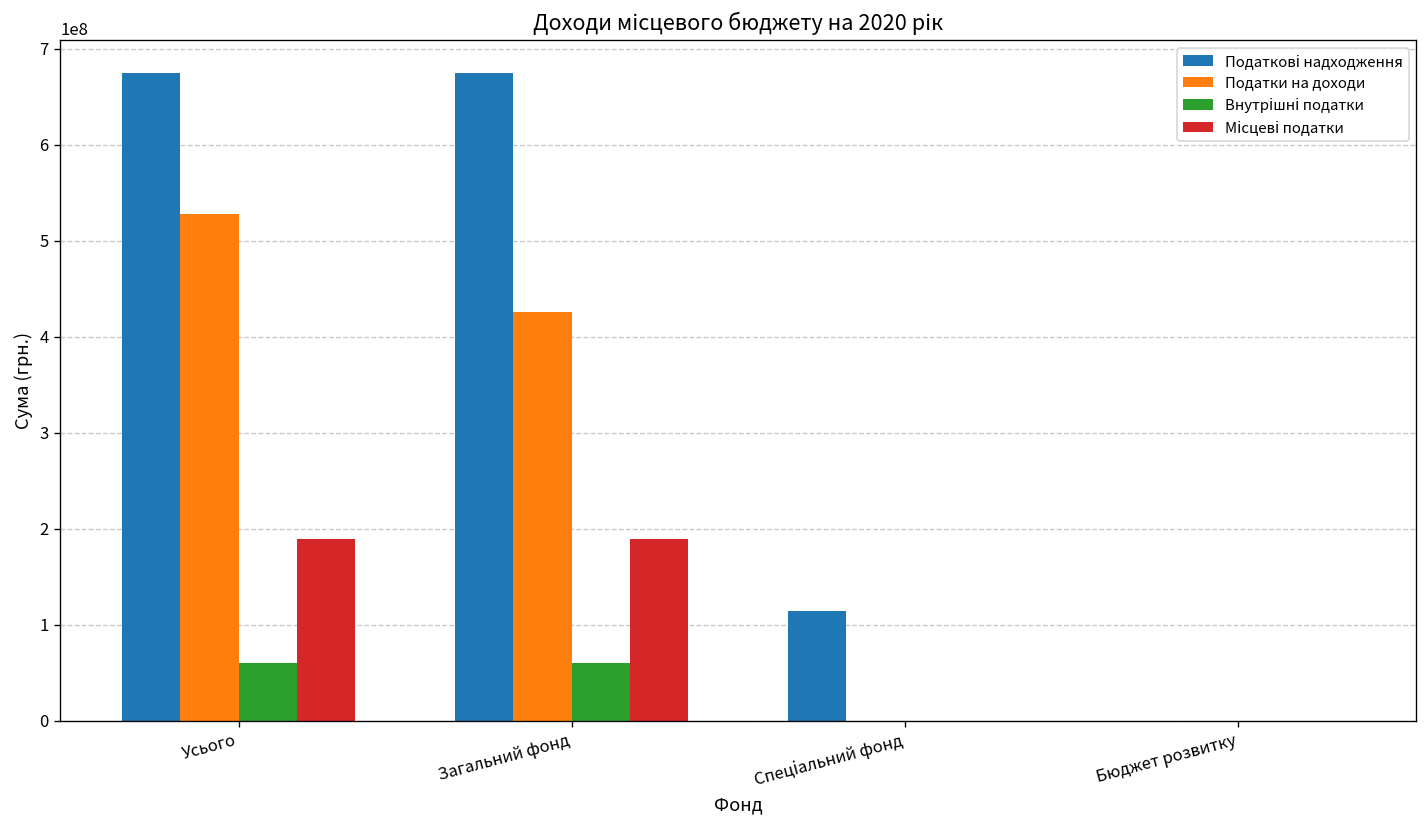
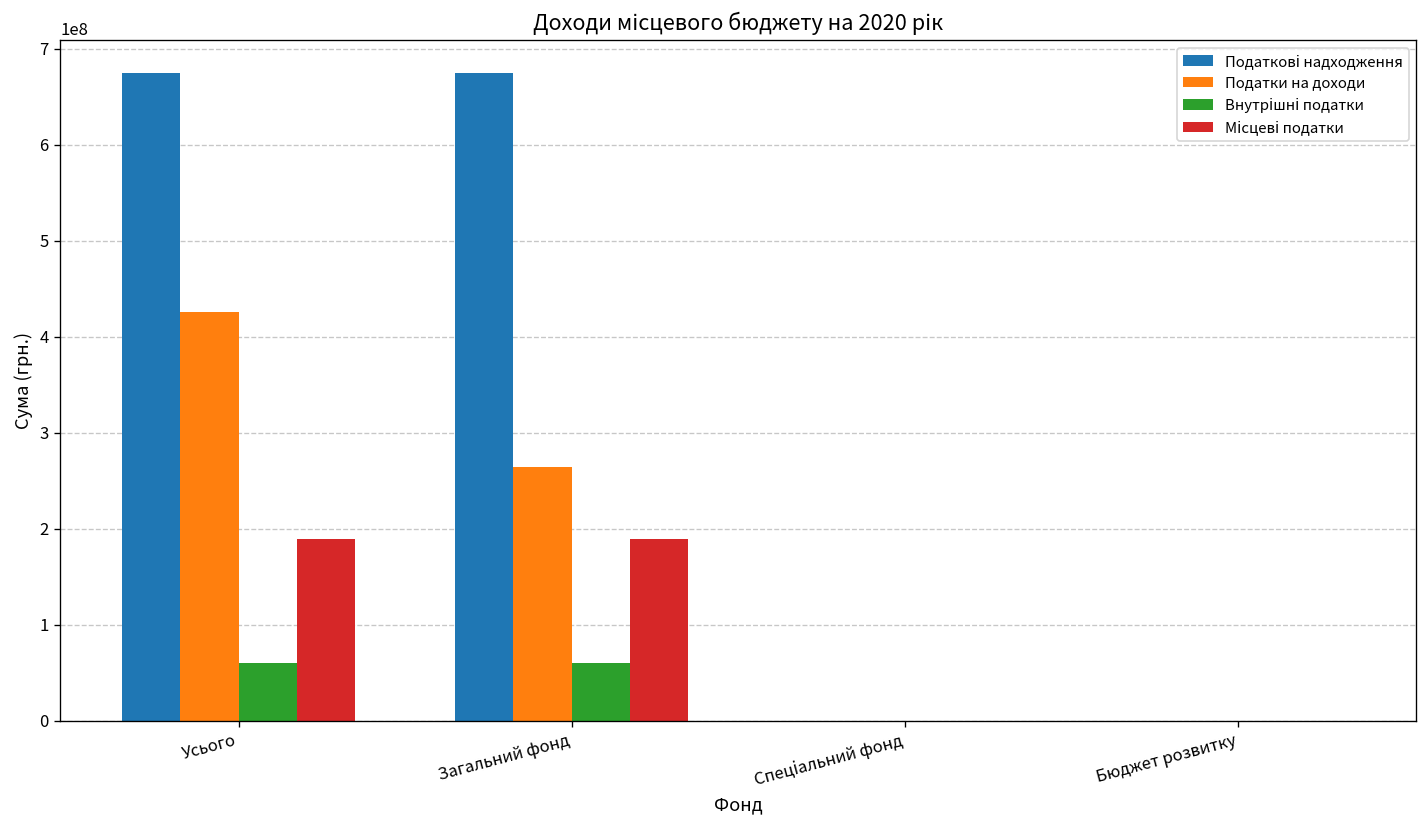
  {
    "Податкові надходження": {
      "Усього": 680000000,
      "Загальний фонд": 670000000,
-     "Спеціальний фонд": 110000000,
+     "Спеціальний фонд": 0,
      "Бюджет розвитку": 0
    },
    "Податки на доходи": {
-     "Усього": 530000000,
-     "Загальний фонд": 430000000,
+     "Усього": 430000000,
+     "Загальний фонд": 260000000,
      "Спеціальний фонд": 0,
      "Бюджет розвитку": 0
    },
    "Внутрішні податки": {
      "Усього": 60000000,
      "Загальний фонд": 60000000,
      "Спеціальний фонд": 0,
      "Бюджет розвитку": 0
    },
    "Місцеві податки": {
      "Усього": 190000000,
      "Загальний фонд": 190000000,
      "Спеціальний фонд": 0,
      "Бюджет розвитку": 0
    }
  }
